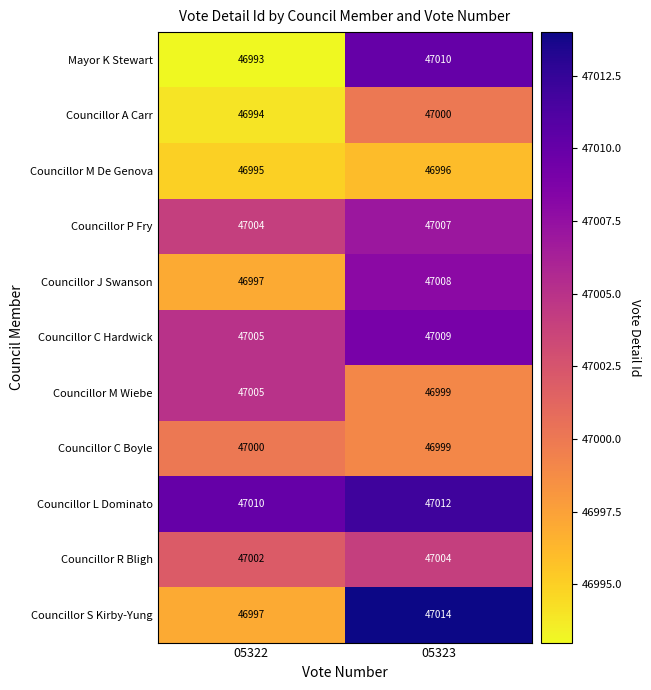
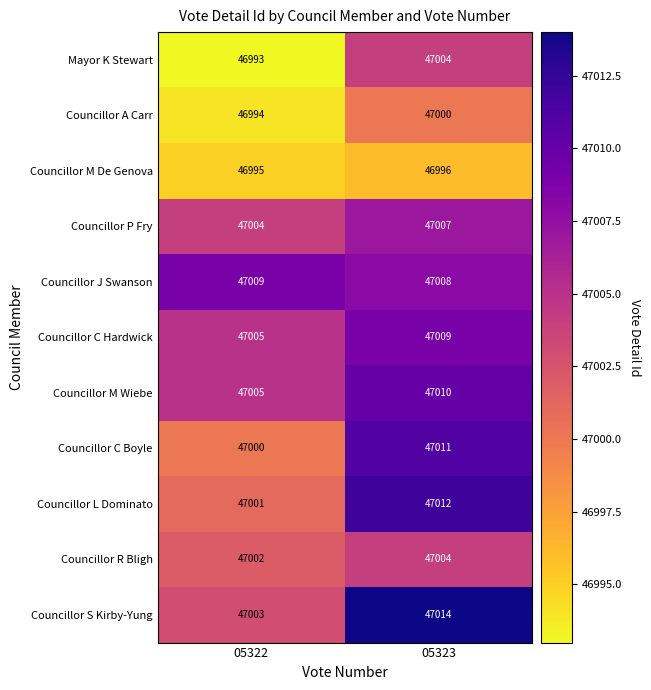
  {
    "Mayor K Stewart": {
      "05322": 46993,
-     "05323": 47010
+     "05323": 47004
    },
    "Councillor A Carr": {
      "05322": 46994,
      "05323": 47000
    },
    "Councillor M De Genova": {
      "05322": 46995,
      "05323": 46996
    },
    "Councillor P Fry": {
      "05322": 47004,
      "05323": 47007
    },
    "Councillor J Swanson": {
-     "05322": 46997,
+     "05322": 47009,
      "05323": 47008
    },
    "Councillor C Hardwick": {
      "05322": 47005,
      "05323": 47009
    },
    "Councillor M Wiebe": {
      "05322": 47005,
-     "05323": 46999
+     "05323": 47010
    },
    "Councillor C Boyle": {
      "05322": 47000,
-     "05323": 46999
+     "05323": 47011
    },
    "Councillor L Dominato": {
-     "05322": 47010,
+     "05322": 47001,
      "05323": 47012
    },
    "Councillor R Bligh": {
      "05322": 47002,
      "05323": 47004
    },
    "Councillor S Kirby-Yung": {
-     "05322": 46997,
+     "05322": 47003,
      "05323": 47014
    }
  }
